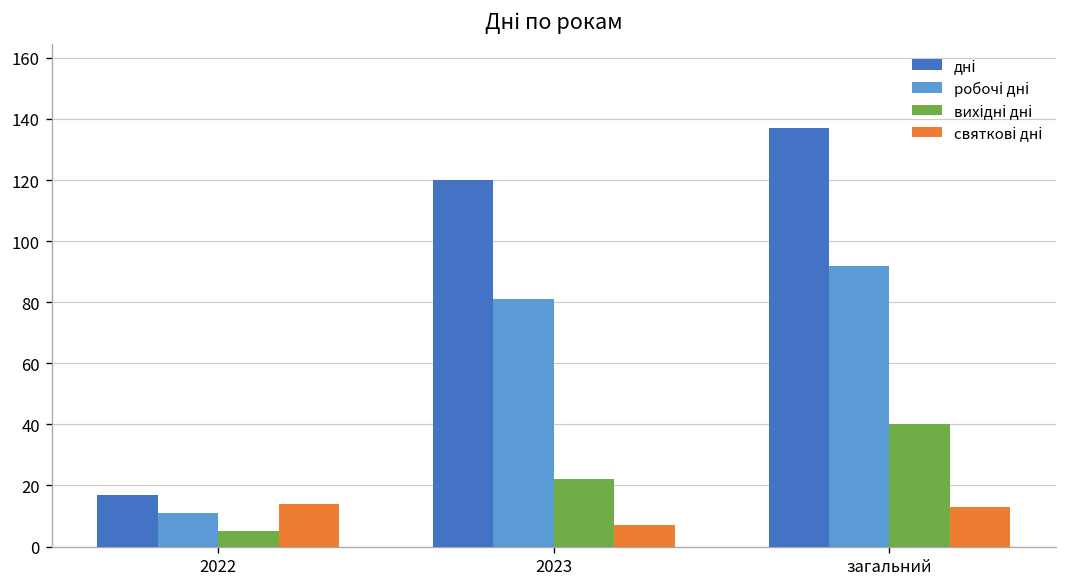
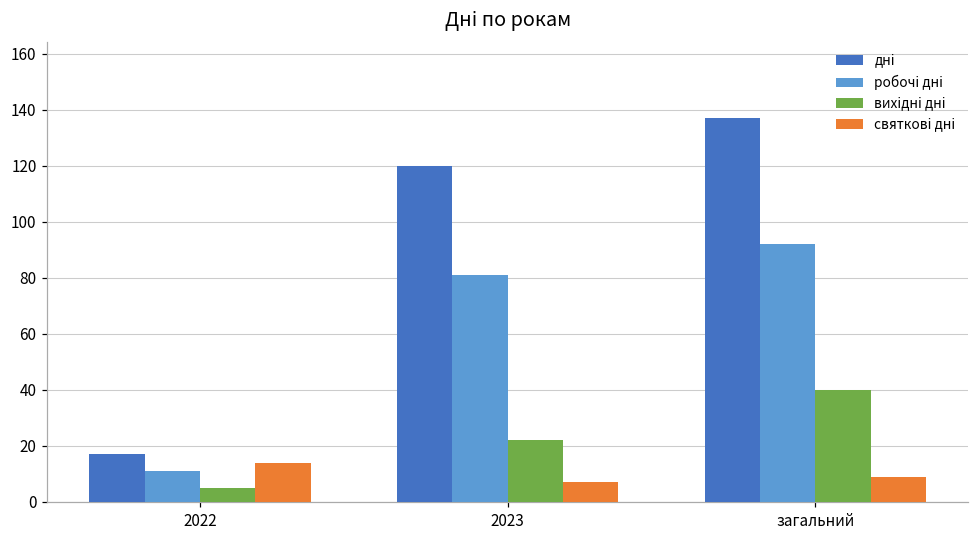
  {
    "вихідні дні": {
      "2022": 5,
      "2023": 22,
      "загальний": 40
    },
    "святкові дні": {
      "2022": 14,
      "2023": 7,
-     "загальний": 13
+     "загальний": 9
    }
  }
